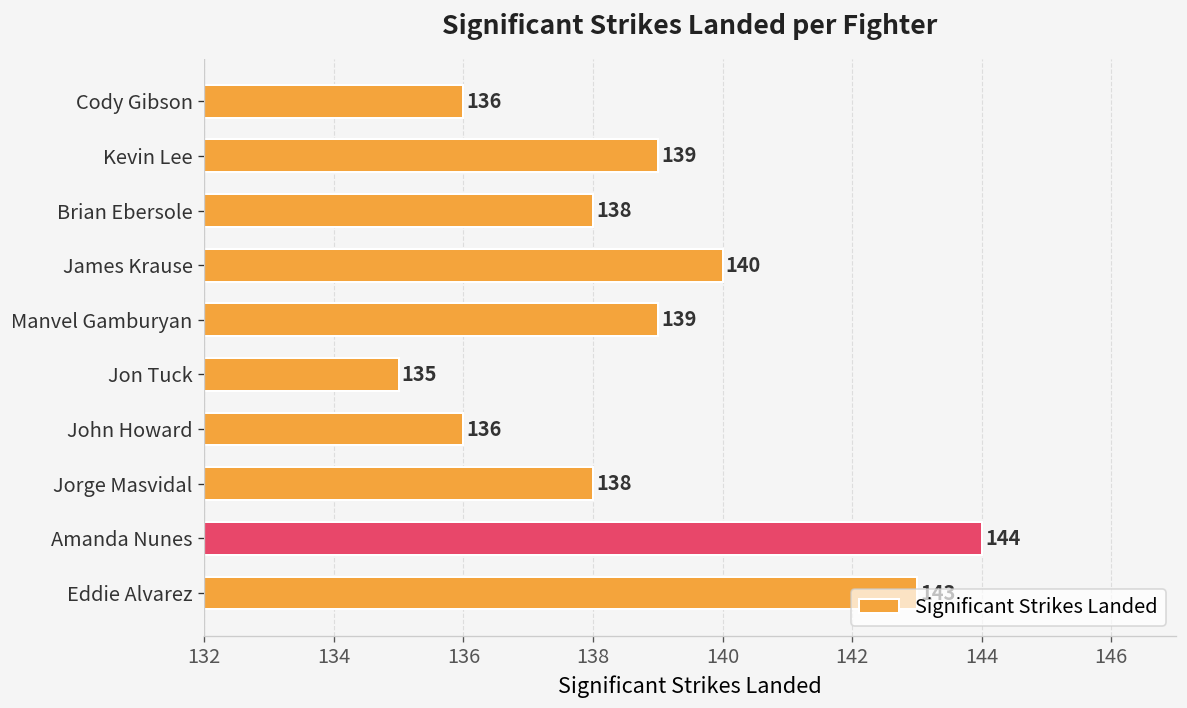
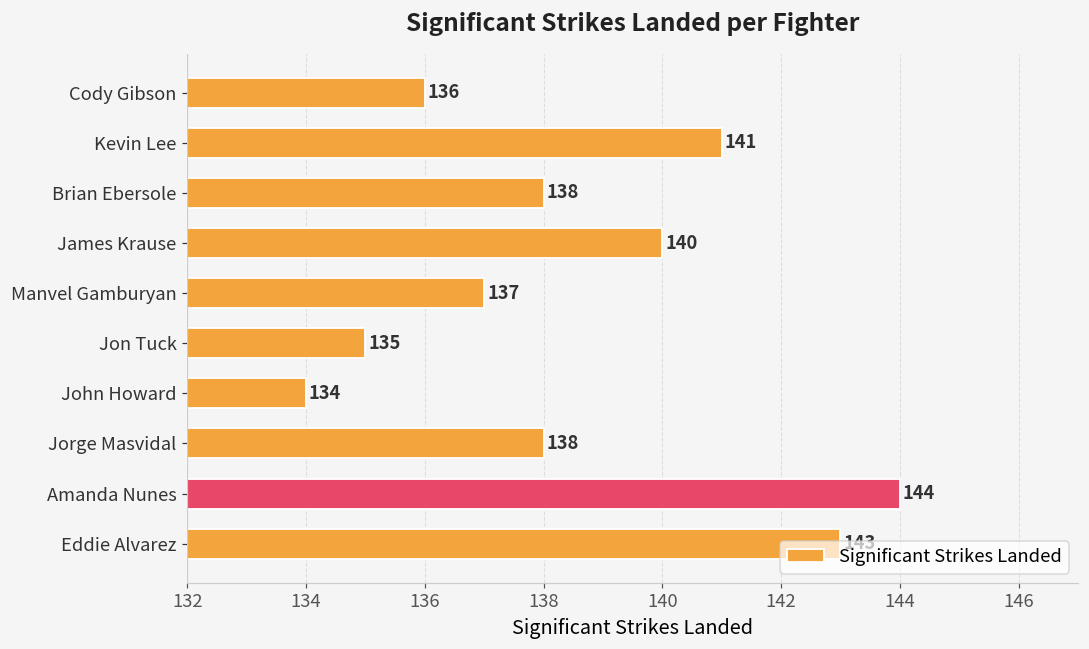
  {
    "Cody Gibson": 136,
-   "Kevin Lee": 139,
+   "Kevin Lee": 141,
    "Brian Ebersole": 138,
    "James Krause": 140,
-   "Manvel Gamburyan": 139,
+   "Manvel Gamburyan": 137,
    "Jon Tuck": 135,
-   "John Howard": 136,
+   "John Howard": 134,
    "Jorge Masvidal": 138,
    "Amanda Nunes": 144
  }
